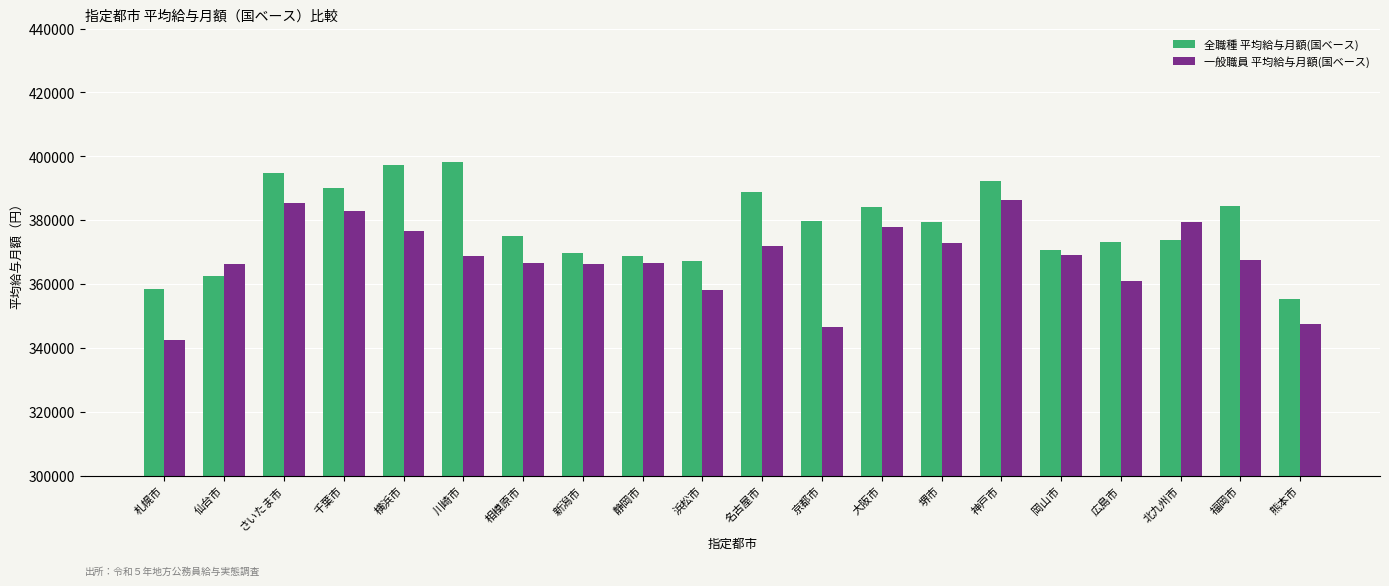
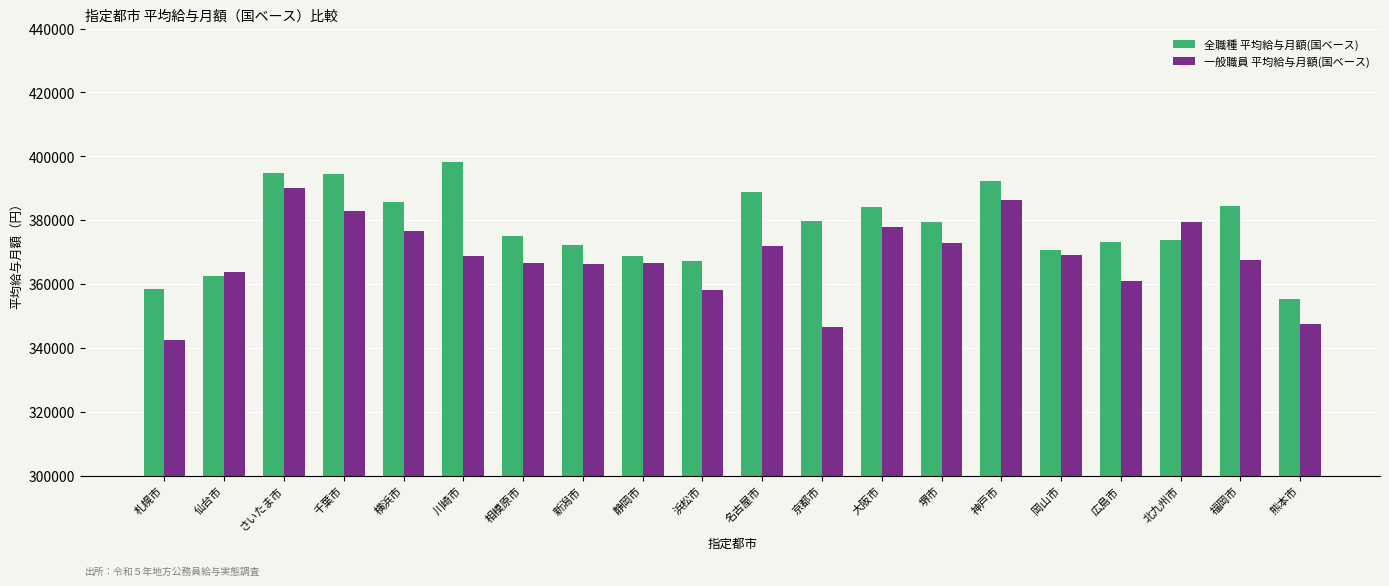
  {
    "全職種 平均給与月額(国ベース)": {
      "札幌市": 358000,
      "仙台市": 362000,
      "さいたま市": 395000,
-     "千葉市": 390000,
-     "横浜市": 397000,
+     "千葉市": 394000,
+     "横浜市": 386000,
      "川崎市": 398000,
      "相模原市": 375000,
-     "新潟市": 370000,
+     "新潟市": 372000,
      "静岡市": 369000,
      "浜松市": 367000,
      "名古屋市": 389000,
      "京都市": 380000,
      "大阪市": 384000,
      "堺市": 380000,
      "神戸市": 392000,
      "岡山市": 371000,
      "広島市": 373000,
      "北九州市": 374000,
      "福岡市": 384000,
      "熊本市": 355000
    },
    "一般職員 平均給与月額(国ベース)": {
      "札幌市": 342000,
-     "仙台市": 366000,
-     "さいたま市": 385000,
+     "仙台市": 364000,
+     "さいたま市": 390000,
      "千葉市": 383000,
      "横浜市": 377000,
      "川崎市": 369000,
      "相模原市": 367000,
      "新潟市": 366000,
      "静岡市": 367000,
      "浜松市": 358000,
      "名古屋市": 372000,
      "京都市": 346000,
      "大阪市": 378000,
      "堺市": 373000,
      "神戸市": 386000,
      "岡山市": 369000,
      "広島市": 361000,
      "北九州市": 379000,
      "福岡市": 368000,
      "熊本市": 348000
    }
  }
